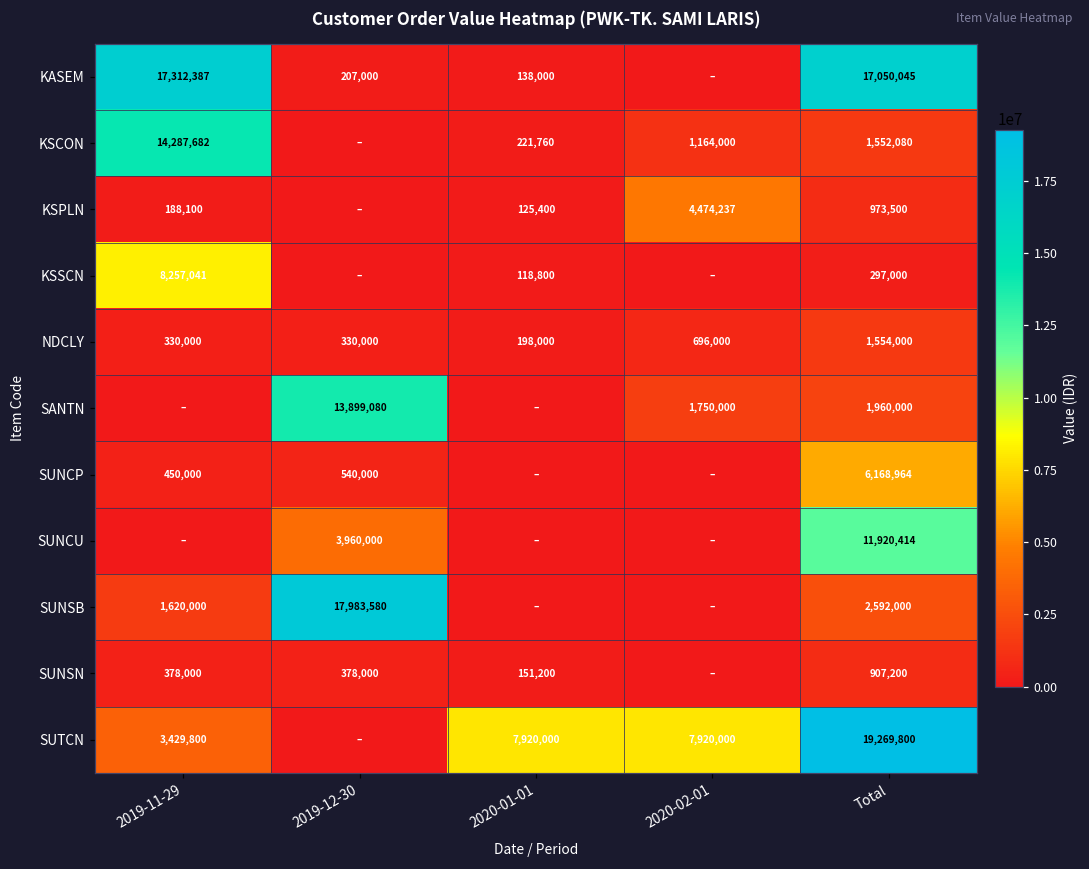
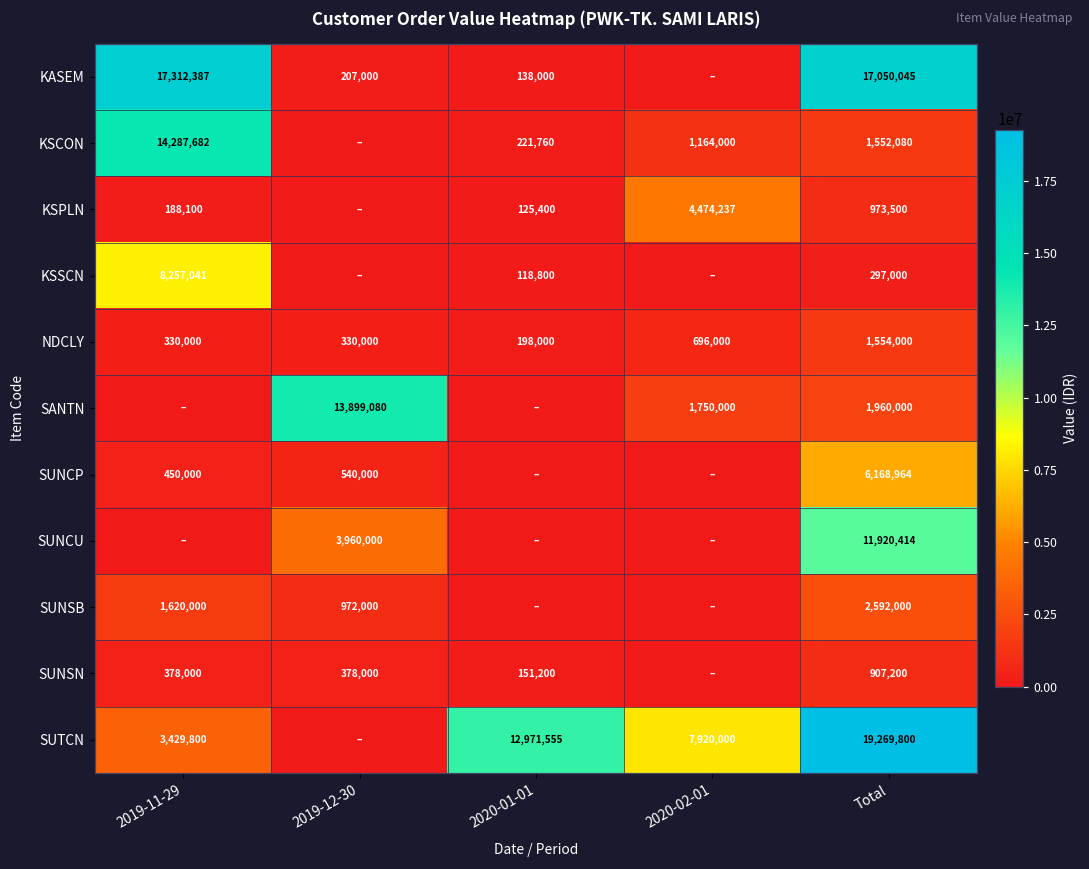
  {
    "KASEM": {
      "2019-11-29": "17,312,387",
      "2019-12-30": "207,000",
      "2020-01-01": "138,000",
      "Total": "17,050,045"
    },
    "KSCON": {
      "2019-11-29": "14,287,682",
      "2020-01-01": "221,760",
      "2020-02-01": "1,164,000",
      "Total": "1,552,080"
    },
    "KSPLN": {
      "2019-11-29": "188,100",
      "2020-01-01": "125,400",
      "2020-02-01": "4,474,237",
      "Total": "973,500"
    },
    "KSSCN": {
      "2019-11-29": "8,257,041",
      "2020-01-01": "118,800",
      "Total": "297,000"
    },
    "NDCLY": {
      "2019-11-29": "330,000",
      "2019-12-30": "330,000",
      "2020-01-01": "198,000",
      "2020-02-01": "696,000",
      "Total": "1,554,000"
    },
    "SANTN": {
      "2019-12-30": "13,899,080",
      "2020-02-01": "1,750,000",
      "Total": "1,960,000"
    },
    "SUNCP": {
      "2019-11-29": "450,000",
      "2019-12-30": "540,000",
      "Total": "6,168,964"
    },
    "SUNCU": {
      "2019-12-30": "3,960,000",
      "Total": "11,920,414"
    },
    "SUNSB": {
      "2019-11-29": "1,620,000",
-     "2019-12-30": "17,983,580",
+     "2019-12-30": "972,000",
      "Total": "2,592,000"
    },
    "SUNSN": {
      "2019-11-29": "378,000",
      "2019-12-30": "378,000",
      "2020-01-01": "151,200",
      "Total": "907,200"
    },
    "SUTCN": {
      "2019-11-29": "3,429,800",
-     "2020-01-01": "7,920,000",
+     "2020-01-01": "12,971,555",
      "2020-02-01": "7,920,000",
      "Total": "19,269,800"
    }
  }
